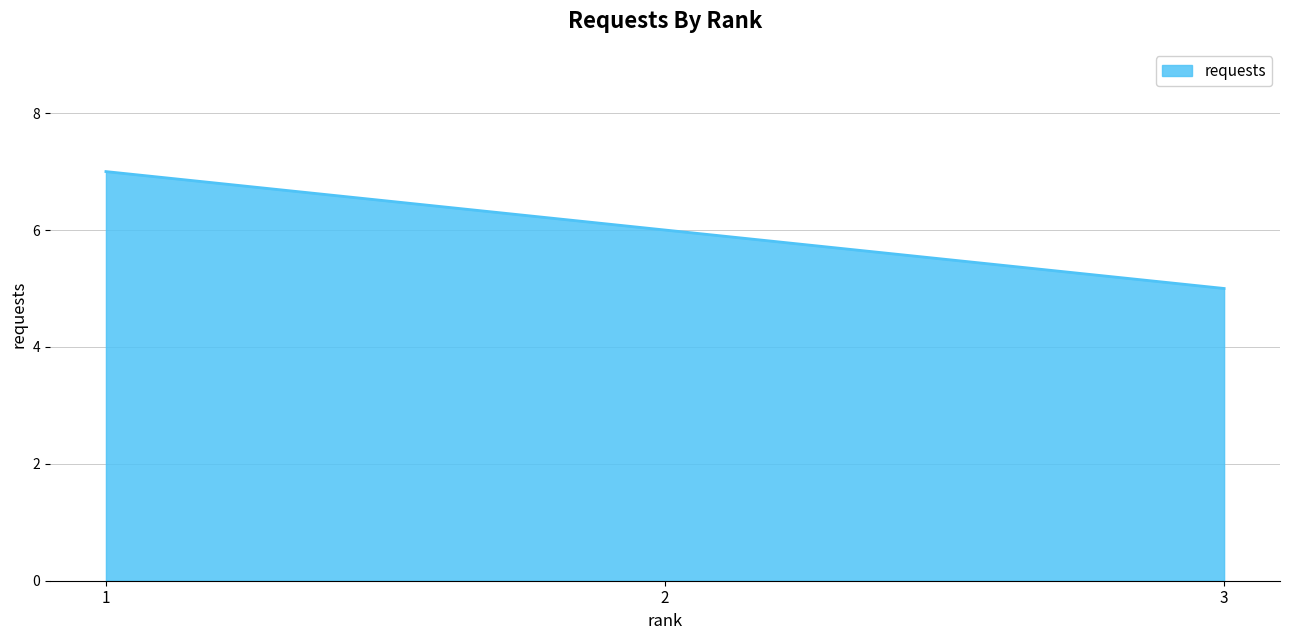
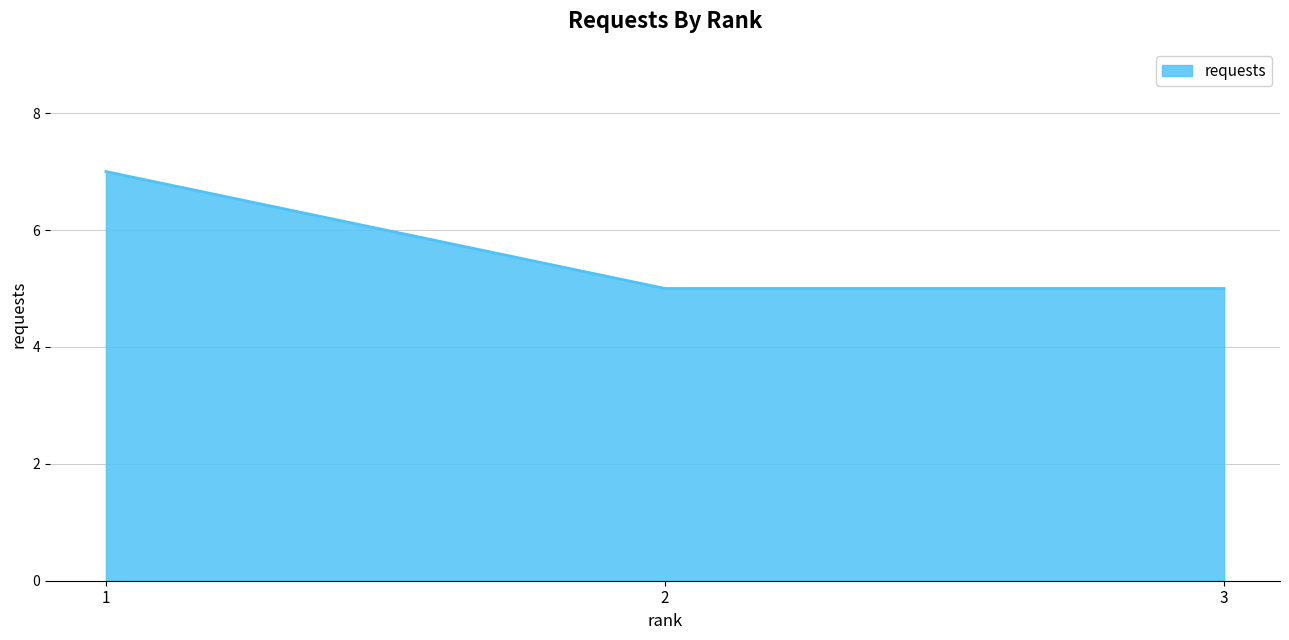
  {
    "1": 7,
-   "2": 6,
+   "2": 5,
    "3": 5
  }
